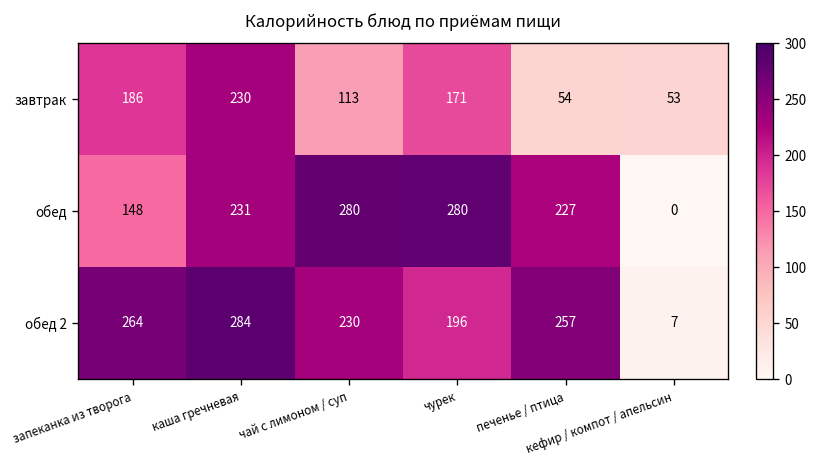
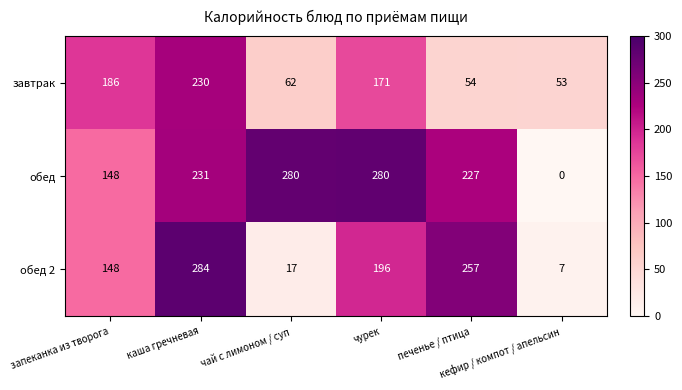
  {
    "завтрак": {
      "запеканка из творога": 186,
      "каша гречневая": 230,
-     "чай с лимоном / суп": 113,
+     "чай с лимоном / суп": 62,
      "чурек": 171,
      "печенье / птица": 54,
      "кефир / компот / апельсин": 53
    },
    "обед": {
      "запеканка из творога": 148,
      "каша гречневая": 231,
      "чай с лимоном / суп": 280,
      "чурек": 280,
      "печенье / птица": 227,
      "кефир / компот / апельсин": 0
    },
    "обед 2": {
-     "запеканка из творога": 264,
+     "запеканка из творога": 148,
      "каша гречневая": 284,
-     "чай с лимоном / суп": 230,
+     "чай с лимоном / суп": 17,
      "чурек": 196,
      "печенье / птица": 257,
      "кефир / компот / апельсин": 7
    }
  }
